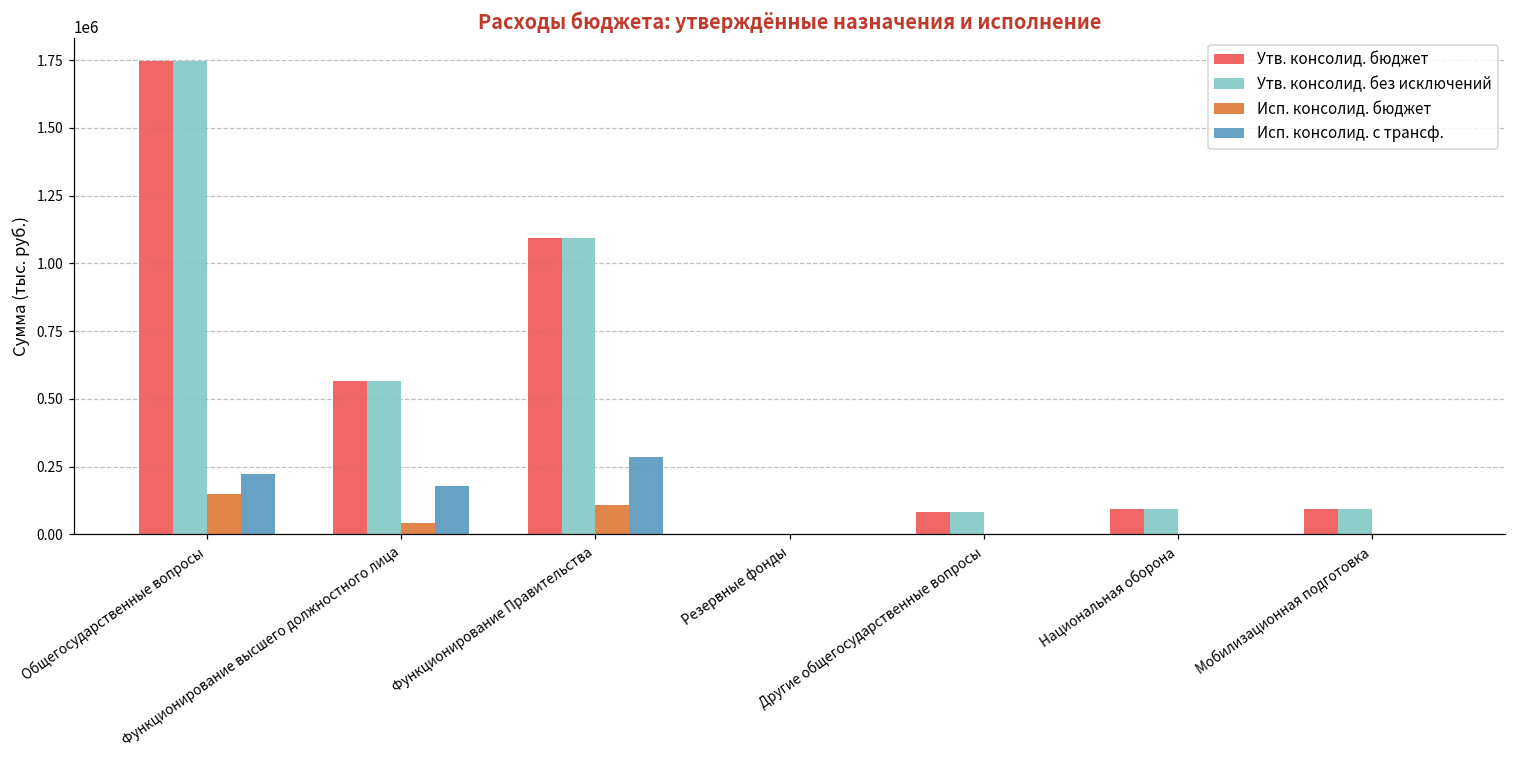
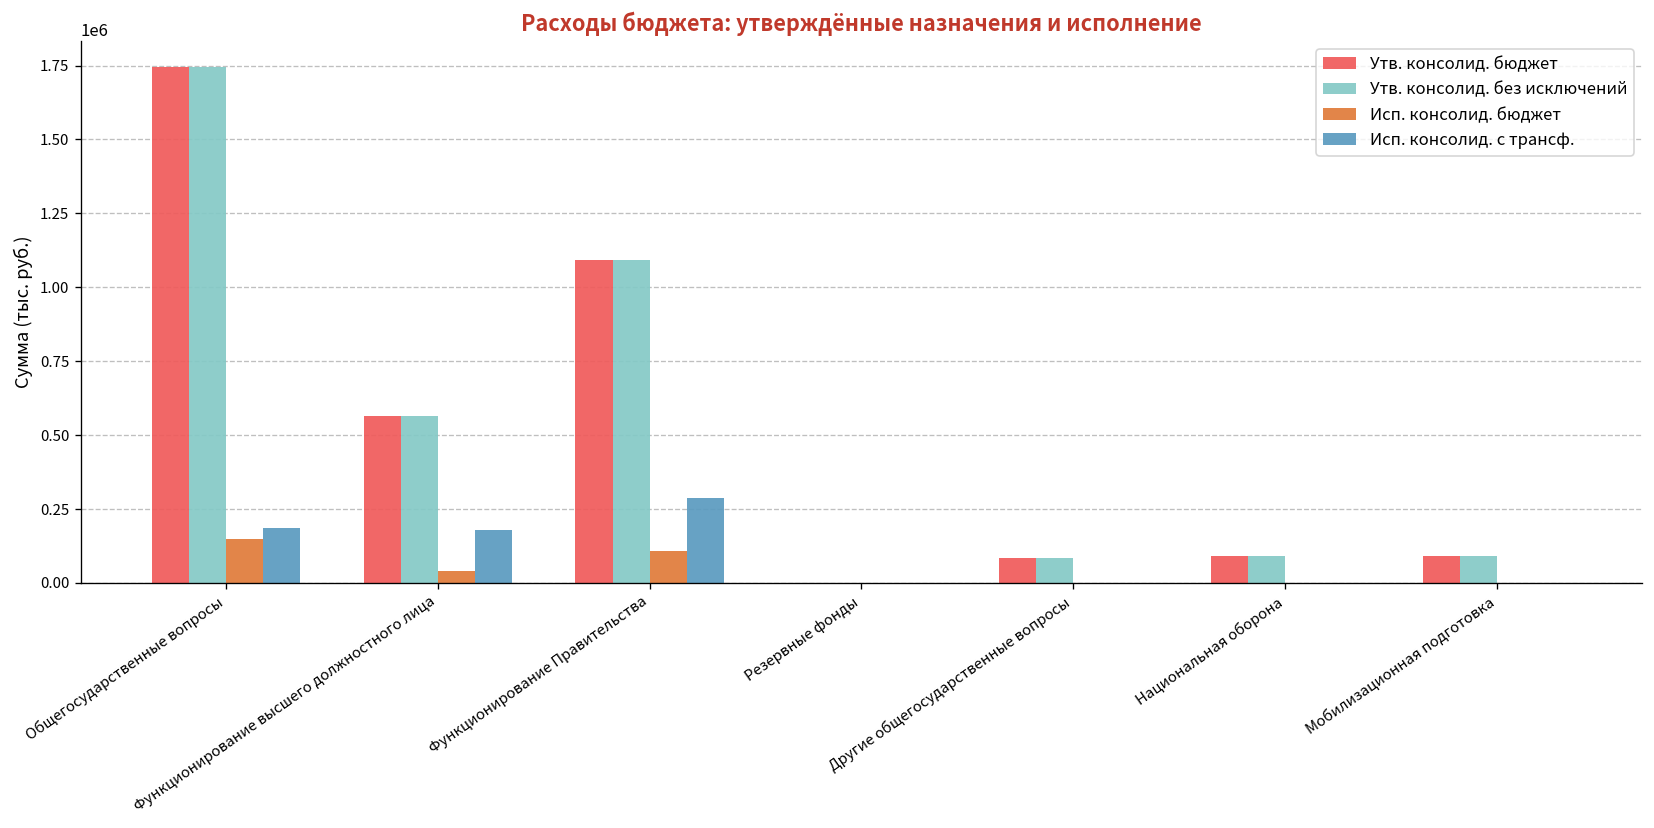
  {
    "Утв. консолид. без исключений": {
      "Общегосударственные вопросы": 1750000,
      "Функционирование высшего должностного лица": 570000,
      "Функционирование Правительства": 1090000,
      "Другие общегосударственные вопросы": 80000,
      "Национальная оборона": 90000,
      "Мобилизационная подготовка": 90000
    },
    "Исп. консолид. с трансф.": {
-     "Общегосударственные вопросы": 220000,
+     "Общегосударственные вопросы": 190000,
      "Функционирование высшего должностного лица": 180000,
      "Функционирование Правительства": 290000,
      "Резервные фонды": 0,
      "Другие общегосударственные вопросы": 0,
      "Национальная оборона": 0,
      "Мобилизационная подготовка": 0
    }
  }
